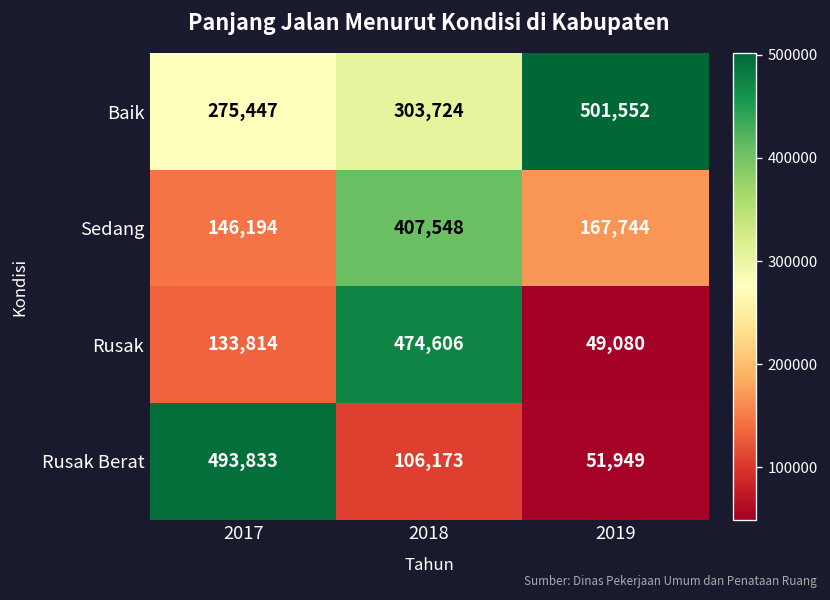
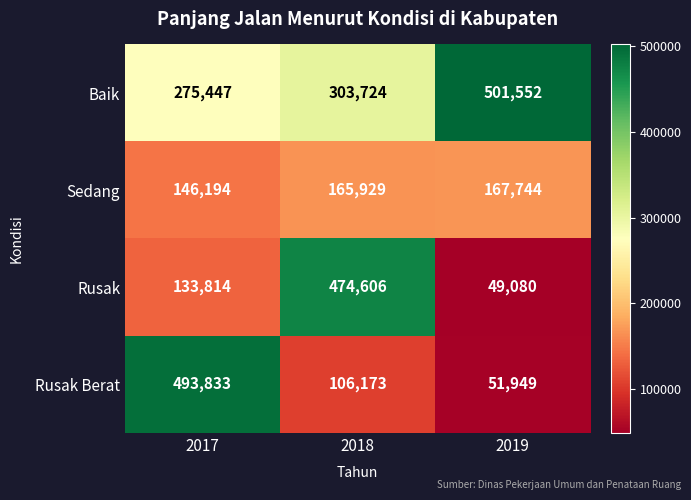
  {
    "Baik": {
      "2017": "275,447",
      "2018": "303,724",
      "2019": "501,552"
    },
    "Sedang": {
      "2017": "146,194",
-     "2018": "407,548",
+     "2018": "165,929",
      "2019": "167,744"
    },
    "Rusak": {
      "2017": "133,814",
      "2018": "474,606",
      "2019": "49,080"
    },
    "Rusak Berat": {
      "2017": "493,833",
      "2018": "106,173",
      "2019": "51,949"
    }
  }
